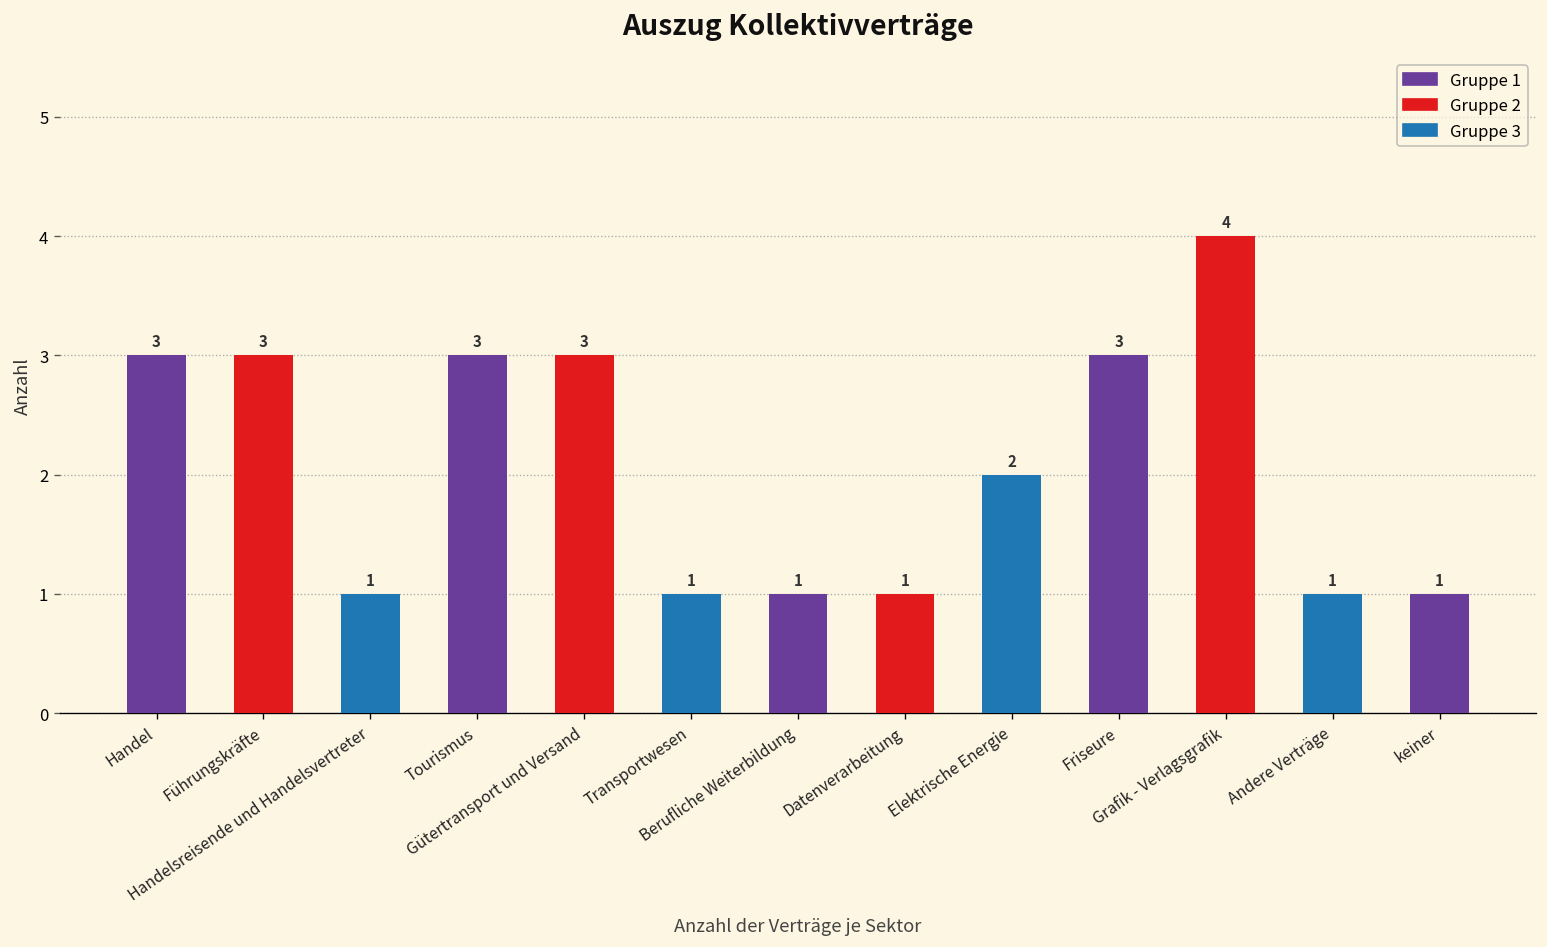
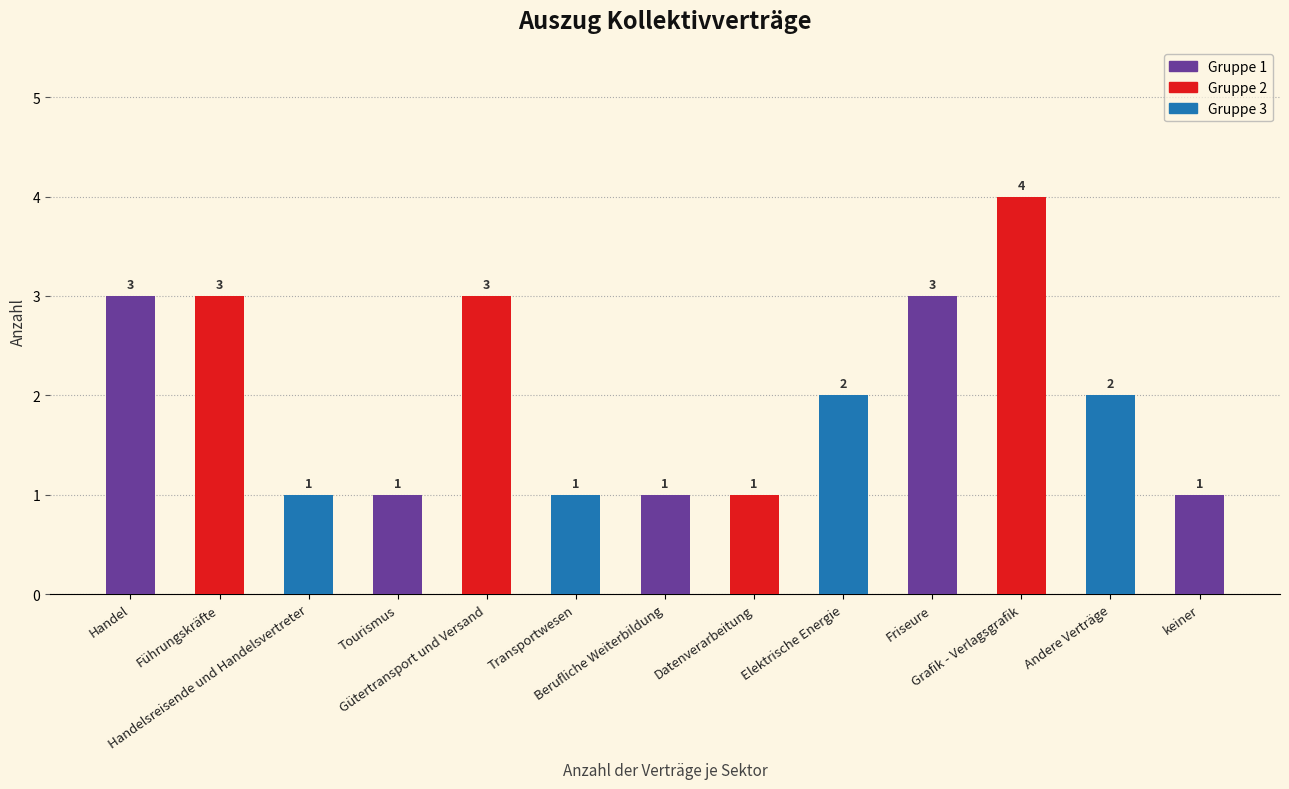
  {
    "Handel": 3,
    "Führungskräfte": 3,
    "Handelsreisende und Handelsvertreter": 1,
-   "Tourismus": 3,
+   "Tourismus": 1,
    "Gütertransport und Versand": 3,
    "Transportwesen": 1,
    "Berufliche Weiterbildung": 1,
    "Datenverarbeitung": 1,
    "Elektrische Energie": 2,
    "Friseure": 3,
    "Grafik - Verlagsgrafik": 4,
-   "Andere Verträge": 1,
+   "Andere Verträge": 2,
    "keiner": 1
  }
